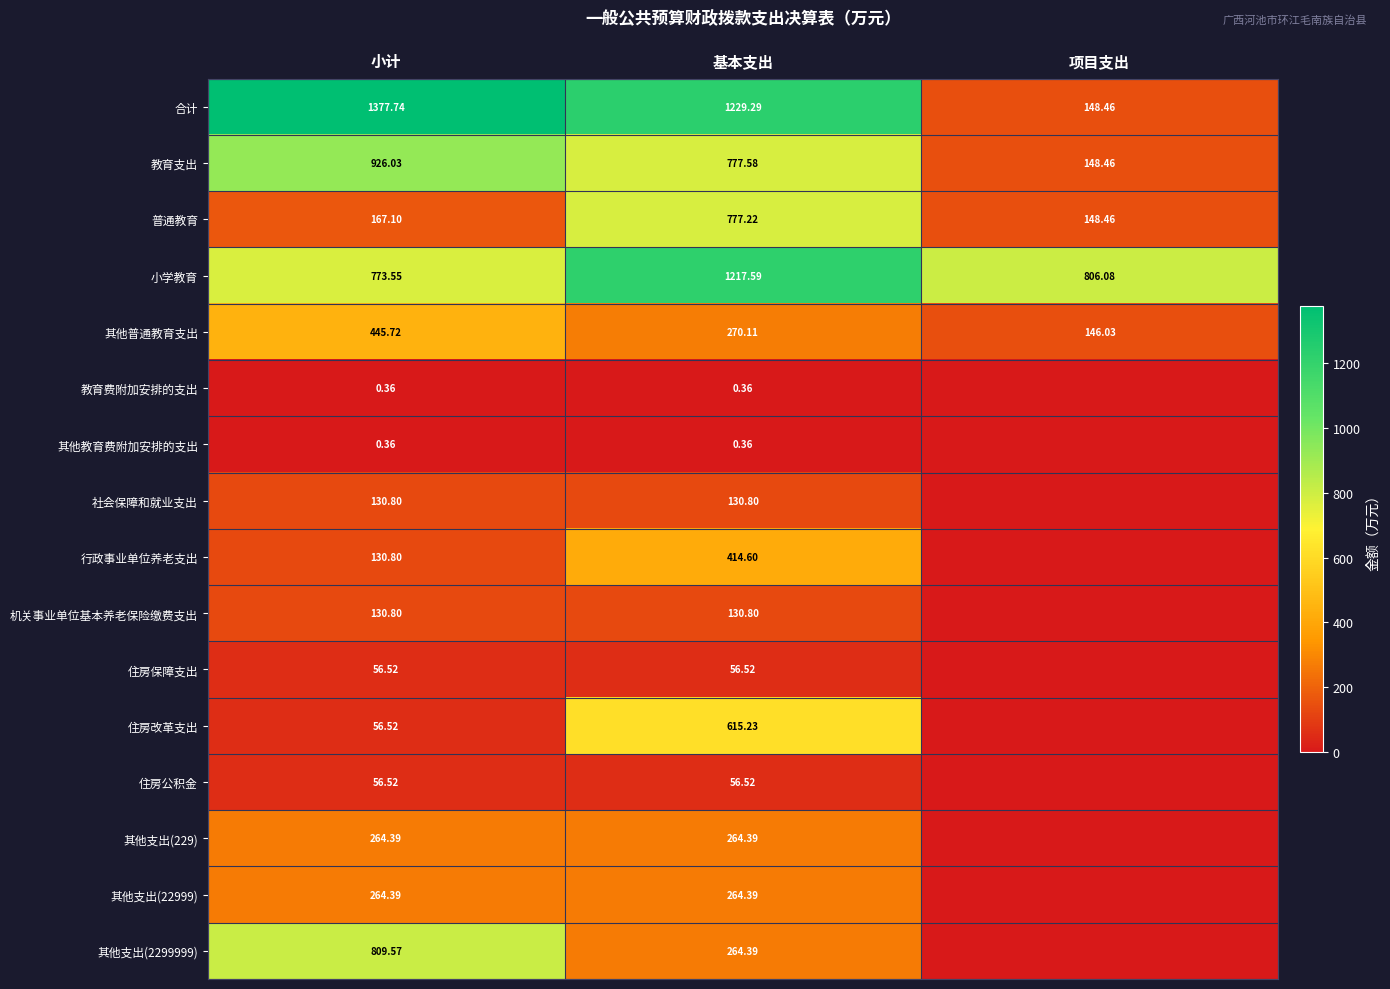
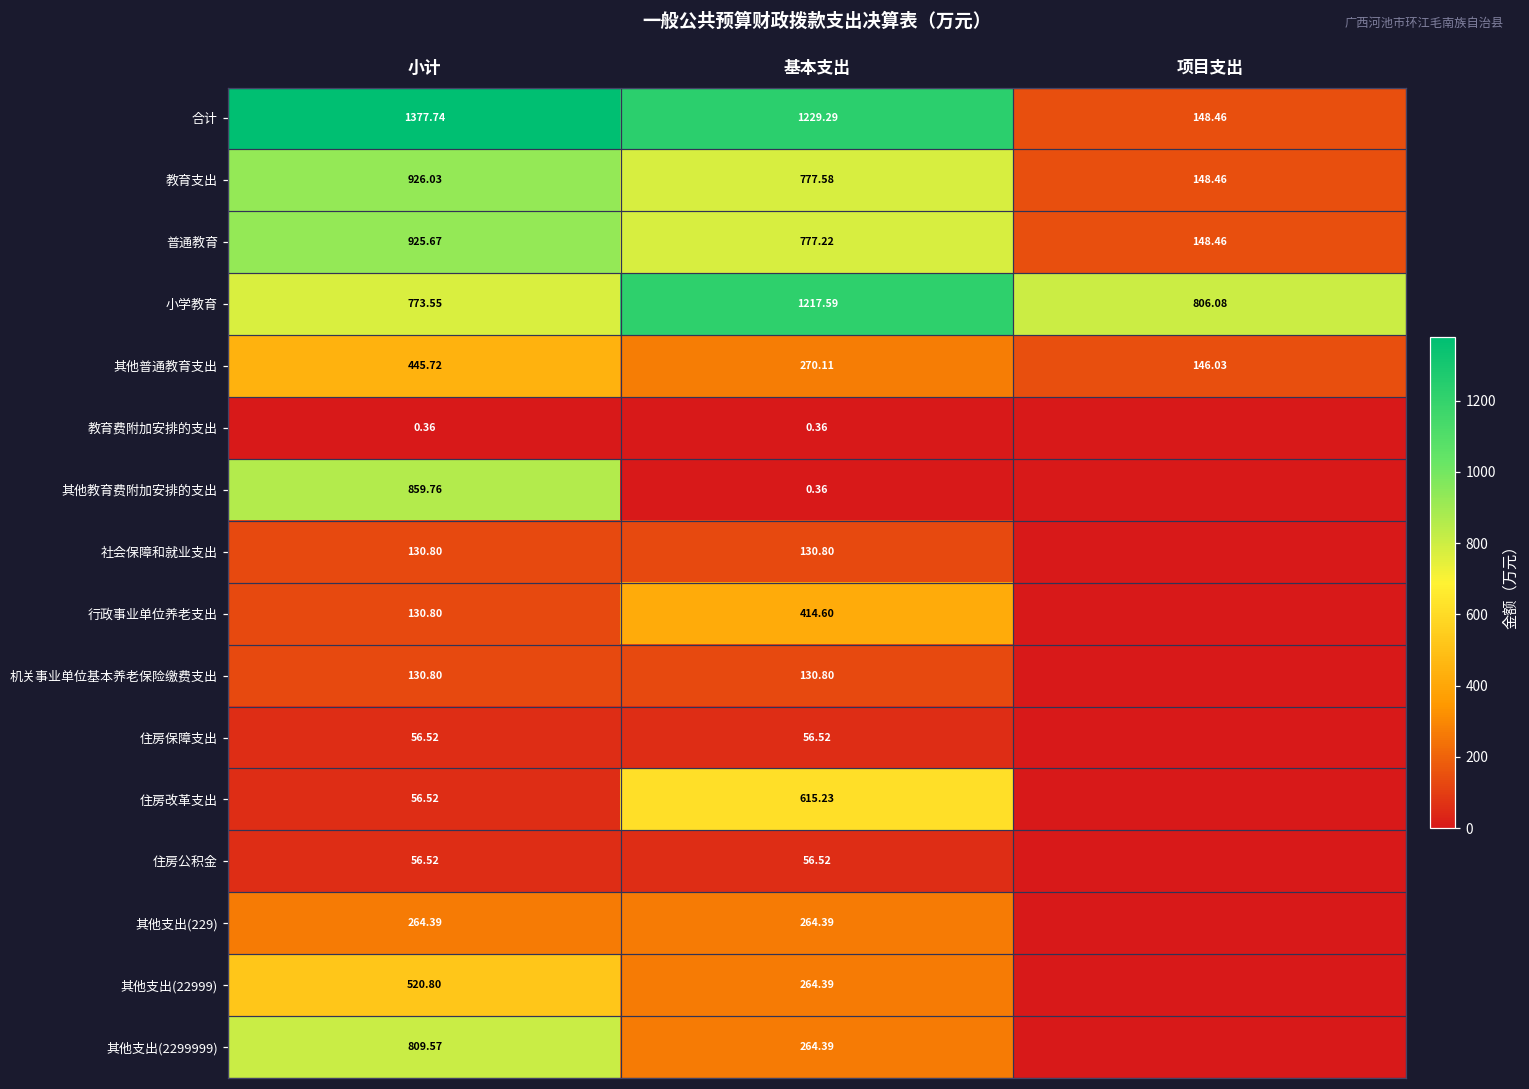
  {
    "合计": {
      "小计": 1377.74,
      "基本支出": 1229.29,
      "项目支出": 148.46
    },
    "教育支出": {
      "小计": 926.03,
      "基本支出": 777.58,
      "项目支出": 148.46
    },
    "普通教育": {
-     "小计": 167.10,
+     "小计": 925.67,
      "基本支出": 777.22,
      "项目支出": 148.46
    },
    "小学教育": {
      "小计": 773.55,
      "基本支出": 1217.59,
      "项目支出": 806.08
    },
    "其他普通教育支出": {
      "小计": 445.72,
      "基本支出": 270.11,
      "项目支出": 146.03
    },
    "教育费附加安排的支出": {
      "小计": 0.36,
      "基本支出": 0.36
    },
    "其他教育费附加安排的支出": {
-     "小计": 0.36,
+     "小计": 859.76,
      "基本支出": 0.36
    },
    "社会保障和就业支出": {
      "小计": 130.80,
      "基本支出": 130.80
    },
    "行政事业单位养老支出": {
      "小计": 130.80,
      "基本支出": 414.60
    },
    "机关事业单位基本养老保险缴费支出": {
      "小计": 130.80,
      "基本支出": 130.80
    },
    "住房保障支出": {
      "小计": 56.52,
      "基本支出": 56.52
    },
    "住房改革支出": {
      "小计": 56.52,
      "基本支出": 615.23
    },
    "住房公积金": {
      "小计": 56.52,
      "基本支出": 56.52
    },
    "其他支出(229)": {
      "小计": 264.39,
      "基本支出": 264.39
    },
    "其他支出(22999)": {
-     "小计": 264.39,
+     "小计": 520.80,
      "基本支出": 264.39
    },
    "其他支出(2299999)": {
      "小计": 809.57,
      "基本支出": 264.39
    }
  }
